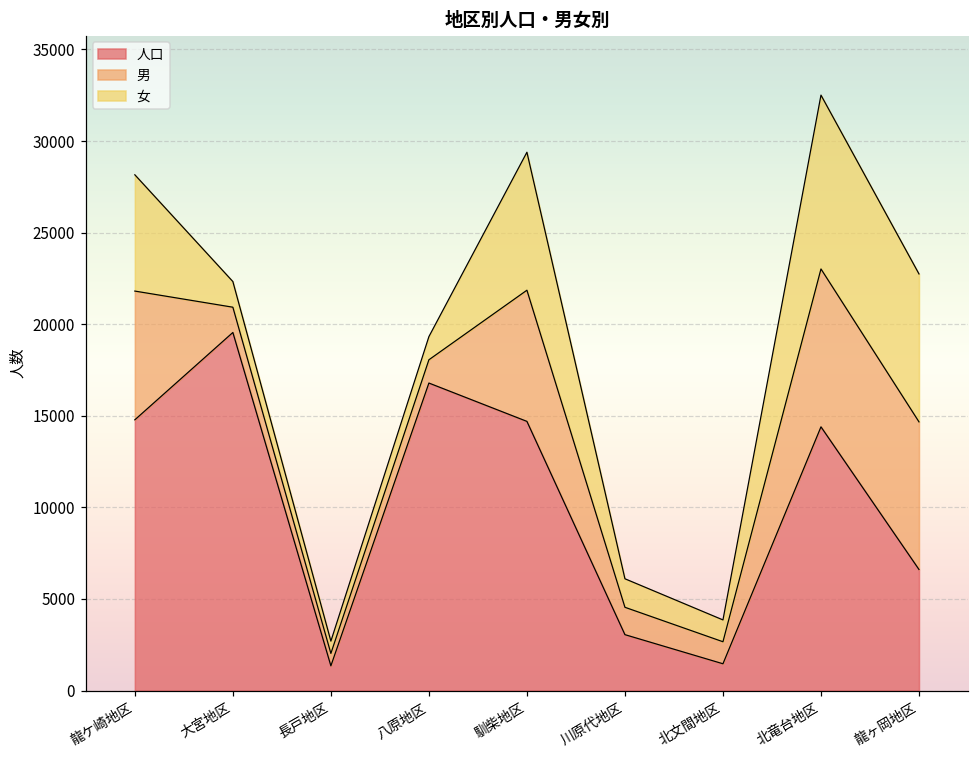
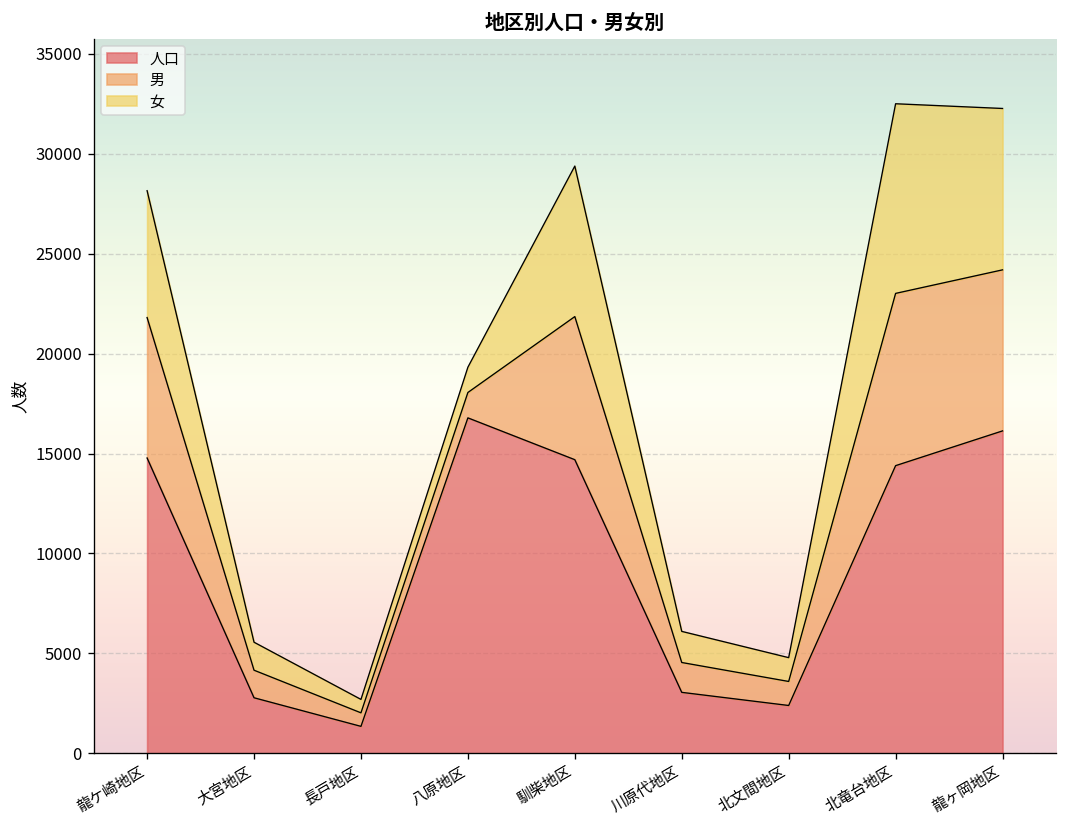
  {
    "人口": {
      "龍ケ崎地区": 14800,
-     "大宮地区": 19500,
+     "大宮地区": 2800,
      "長戸地区": 1300,
      "八原地区": 16800,
      "馴柴地区": 14700,
      "川原代地区": 3100,
-     "北文間地区": 1500,
+     "北文間地区": 2400,
      "北竜台地区": 14400,
-     "龍ヶ岡地区": 6600
+     "龍ヶ岡地区": 16100
    }
  }
